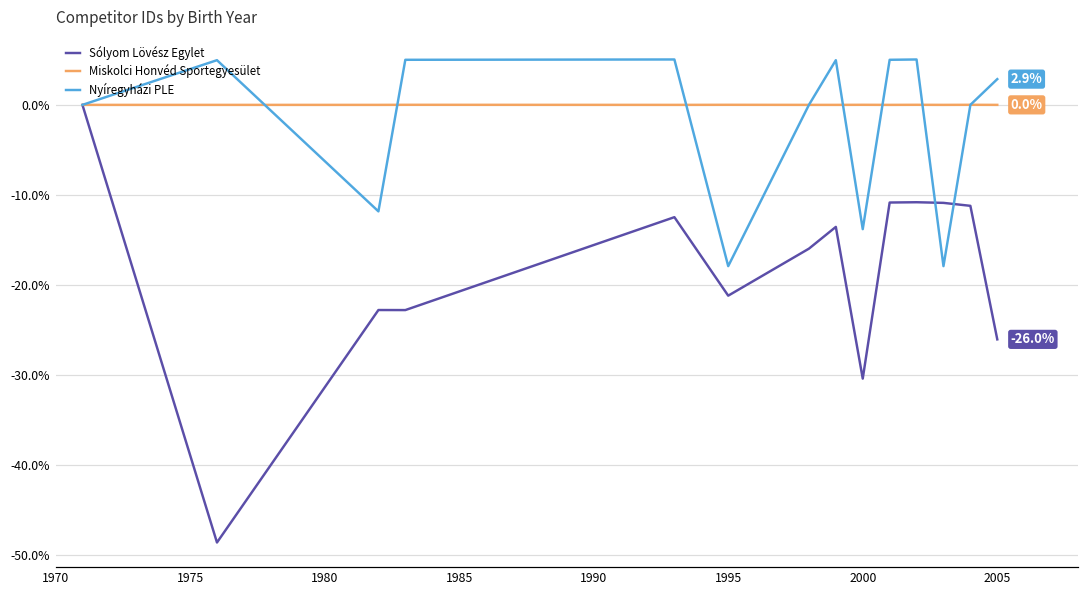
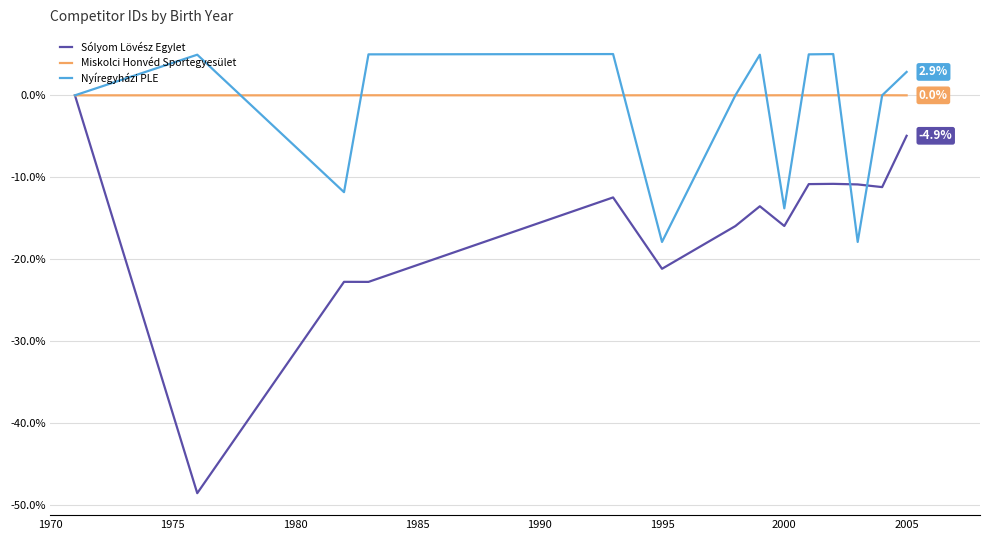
  {
    "Sólyom Lövész Egylet": {
-     "2000": "-30%",
-     "2005": "-26.0%"
+     "2000": "-16%",
+     "2005": "-4.9%"
    },
    "Miskolci Honvéd Sportegyesület": {
      "1995": "0%",
      "2000": "0%"
    },
    "Nyíregyházi PLE": {
      "1995": "-18%",
      "2000": "-14%"
    }
  }
